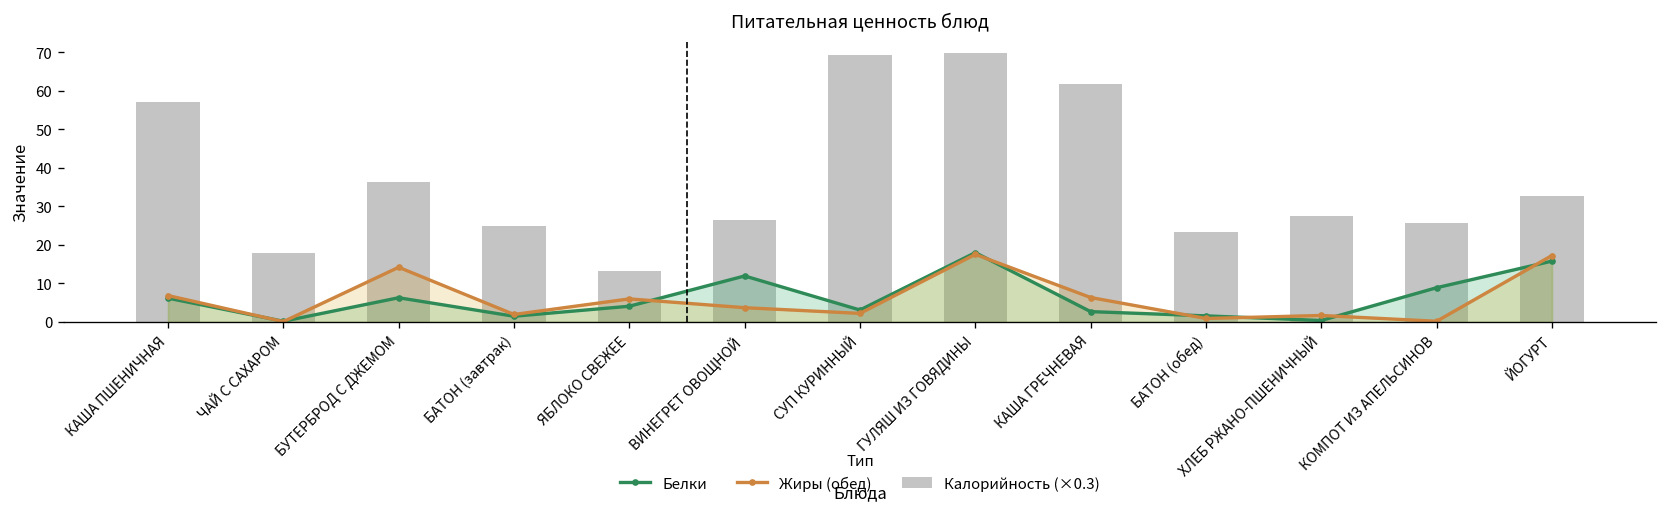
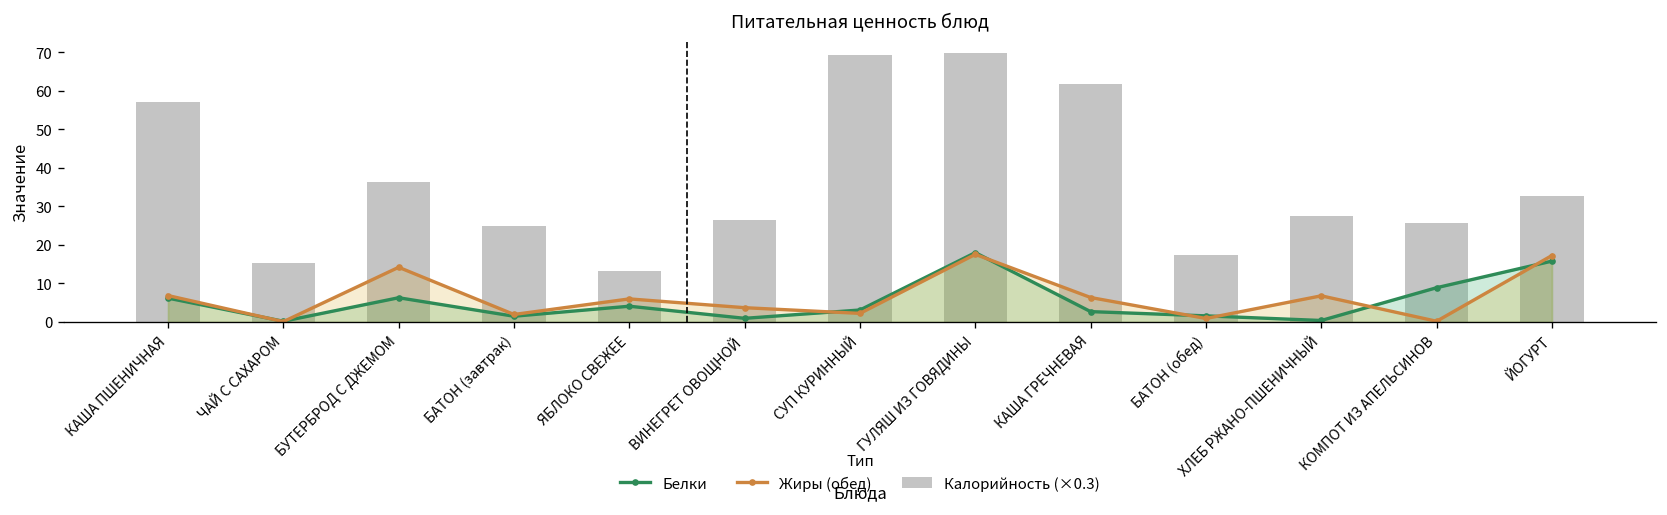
  {
    "Калорийность (×0.3)": {
      "КАША ПШЕНИЧНАЯ": 57,
-     "ЧАЙ С САХАРОМ": 18,
+     "ЧАЙ С САХАРОМ": 15,
      "БУТЕРБРОД С ДЖЕМОМ": 36,
      "БАТОН (завтрак)": 25,
      "ЯБЛОКО СВЕЖЕЕ": 13,
      "ВИНЕГРЕТ ОВОЩНОЙ": 26,
      "СУП КУРИННЫЙ": 69,
      "ГУЛЯШ ИЗ ГОВЯДИНЫ": 70,
      "КАША ГРЕЧНЕВАЯ": 62,
-     "БАТОН (обед)": 23,
+     "БАТОН (обед)": 17,
      "ХЛЕБ РЖАНО-ПШЕНИЧНЫЙ": 28,
      "КОМПОТ ИЗ АПЕЛЬСИНОВ": 26,
      "ЙОГУРТ": 33
    },
    "Белки": {
      "БУТЕРБРОД С ДЖЕМОМ": 6,
      "ЯБЛОКО СВЕЖЕЕ": 4,
-     "ВИНЕГРЕТ ОВОЩНОЙ": 12,
+     "ВИНЕГРЕТ ОВОЩНОЙ": 1,
      "СУП КУРИННЫЙ": 3,
      "КАША ГРЕЧНЕВАЯ": 3,
      "ХЛЕБ РЖАНО-ПШЕНИЧНЫЙ": 0,
      "КОМПОТ ИЗ АПЕЛЬСИНОВ": 9,
      "ЙОГУРТ": 16
    },
    "Жиры (обед)": {
      "БУТЕРБРОД С ДЖЕМОМ": 14,
      "ЯБЛОКО СВЕЖЕЕ": 6,
      "ВИНЕГРЕТ ОВОЩНОЙ": 4,
      "СУП КУРИННЫЙ": 2,
      "КАША ГРЕЧНЕВАЯ": 6,
-     "ХЛЕБ РЖАНО-ПШЕНИЧНЫЙ": 2,
+     "ХЛЕБ РЖАНО-ПШЕНИЧНЫЙ": 7,
      "КОМПОТ ИЗ АПЕЛЬСИНОВ": 0,
      "ЙОГУРТ": 17
    }
  }
